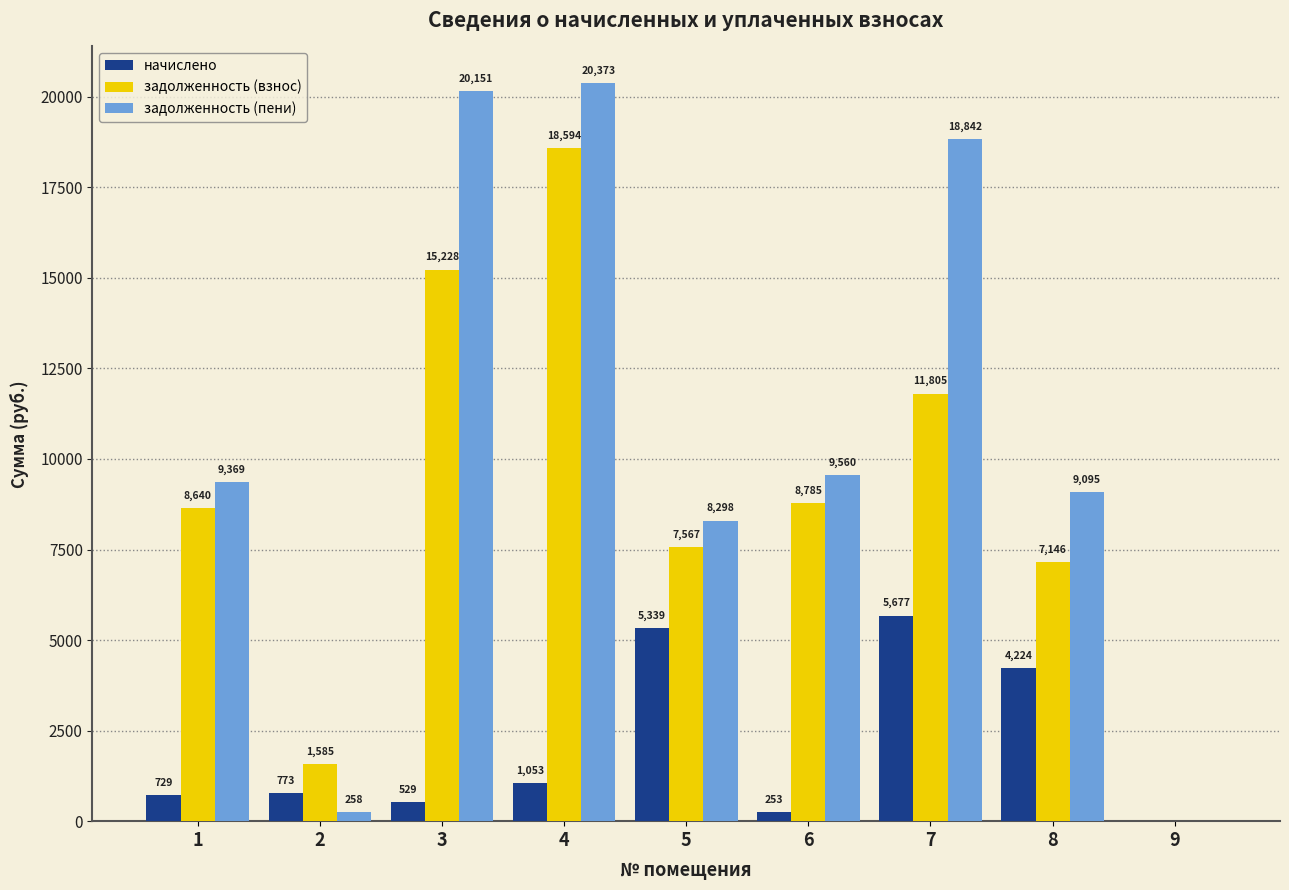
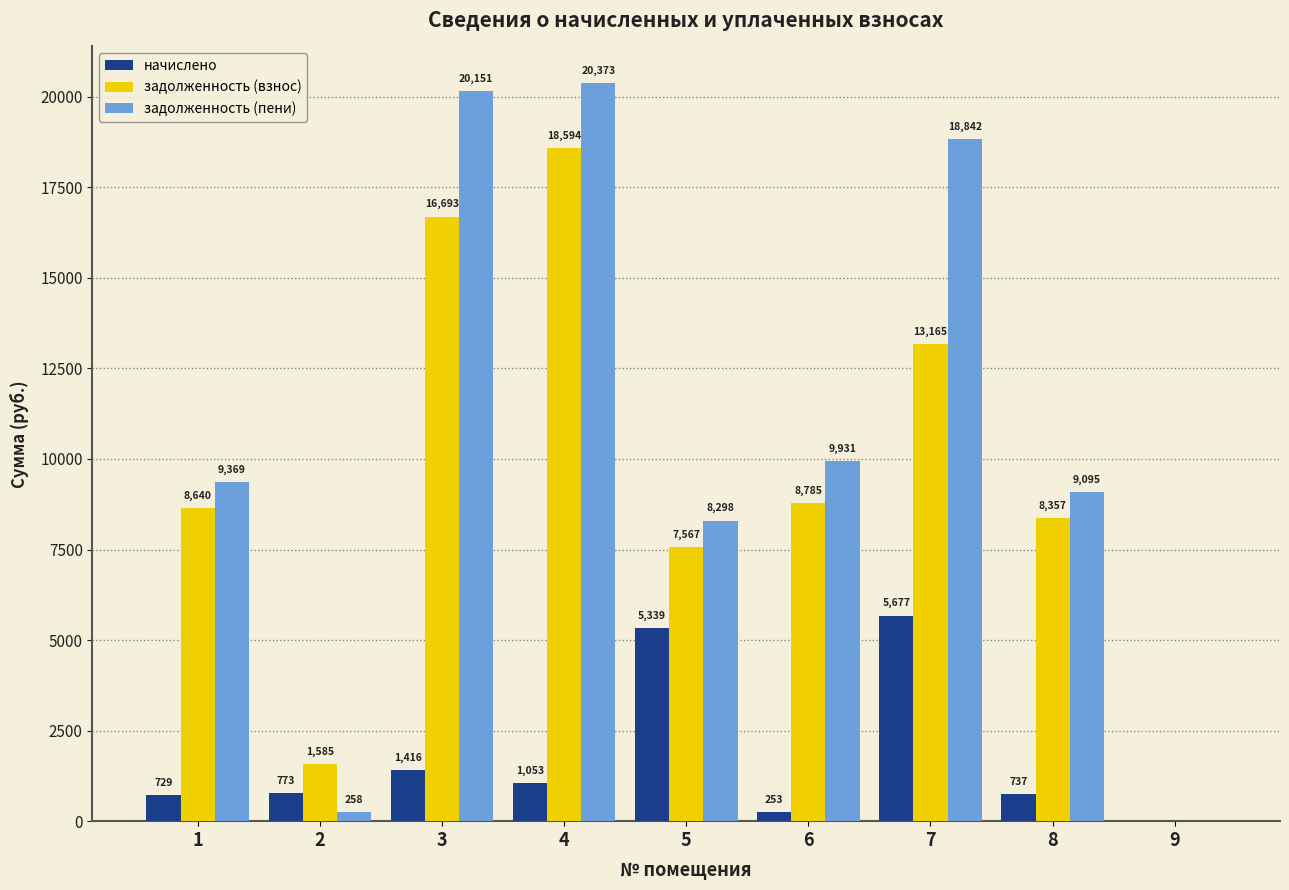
  {
    "начислено": {
      "1": "729",
      "2": "773",
-     "3": "529",
+     "3": "1,416",
      "4": "1,053",
      "5": "5,339",
      "6": "253",
      "7": "5,677",
-     "8": "4,224"
+     "8": "737"
    },
    "задолженность (взнос)": {
      "1": "8,640",
      "2": "1,585",
-     "3": "15,228",
+     "3": "16,693",
      "4": "18,594",
      "5": "7,567",
      "6": "8,785",
-     "7": "11,805",
-     "8": "7,146"
+     "7": "13,165",
+     "8": "8,357"
    },
    "задолженность (пени)": {
      "1": "9,369",
      "2": "258",
      "3": "20,151",
      "4": "20,373",
      "5": "8,298",
-     "6": "9,560",
+     "6": "9,931",
      "7": "18,842",
      "8": "9,095"
    }
  }
